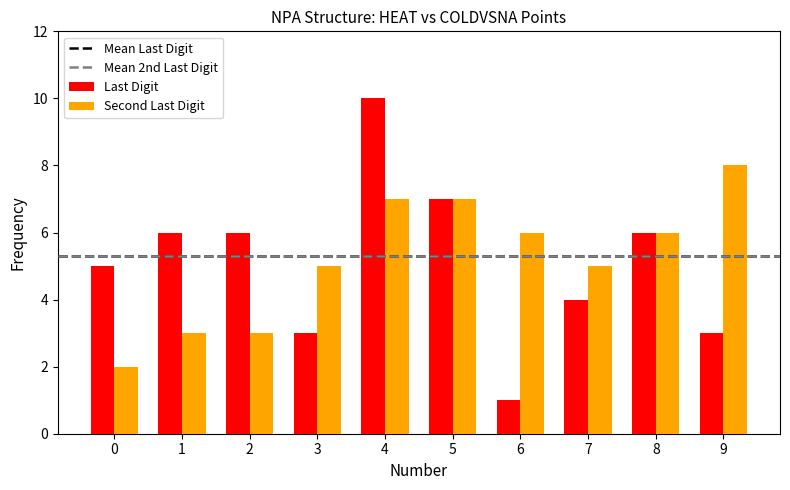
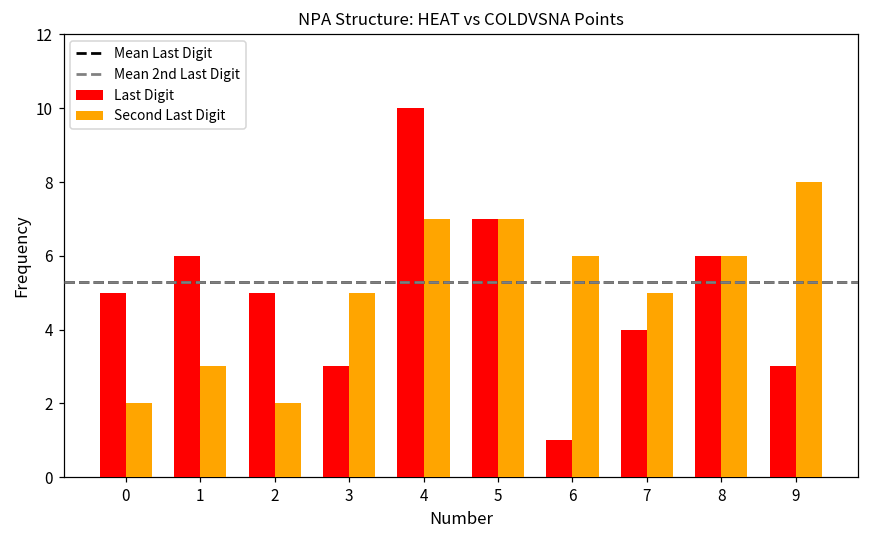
  {
    "Last Digit": {
      "0": 5,
      "1": 6,
-     "2": 6,
+     "2": 5,
      "3": 3,
      "4": 10,
      "5": 7,
      "6": 1,
      "7": 4,
      "8": 6,
      "9": 3
    },
    "Second Last Digit": {
      "0": 2,
      "1": 3,
-     "2": 3,
+     "2": 2,
      "3": 5,
      "4": 7,
      "5": 7,
      "6": 6,
      "7": 5,
      "8": 6,
      "9": 8
    }
  }
